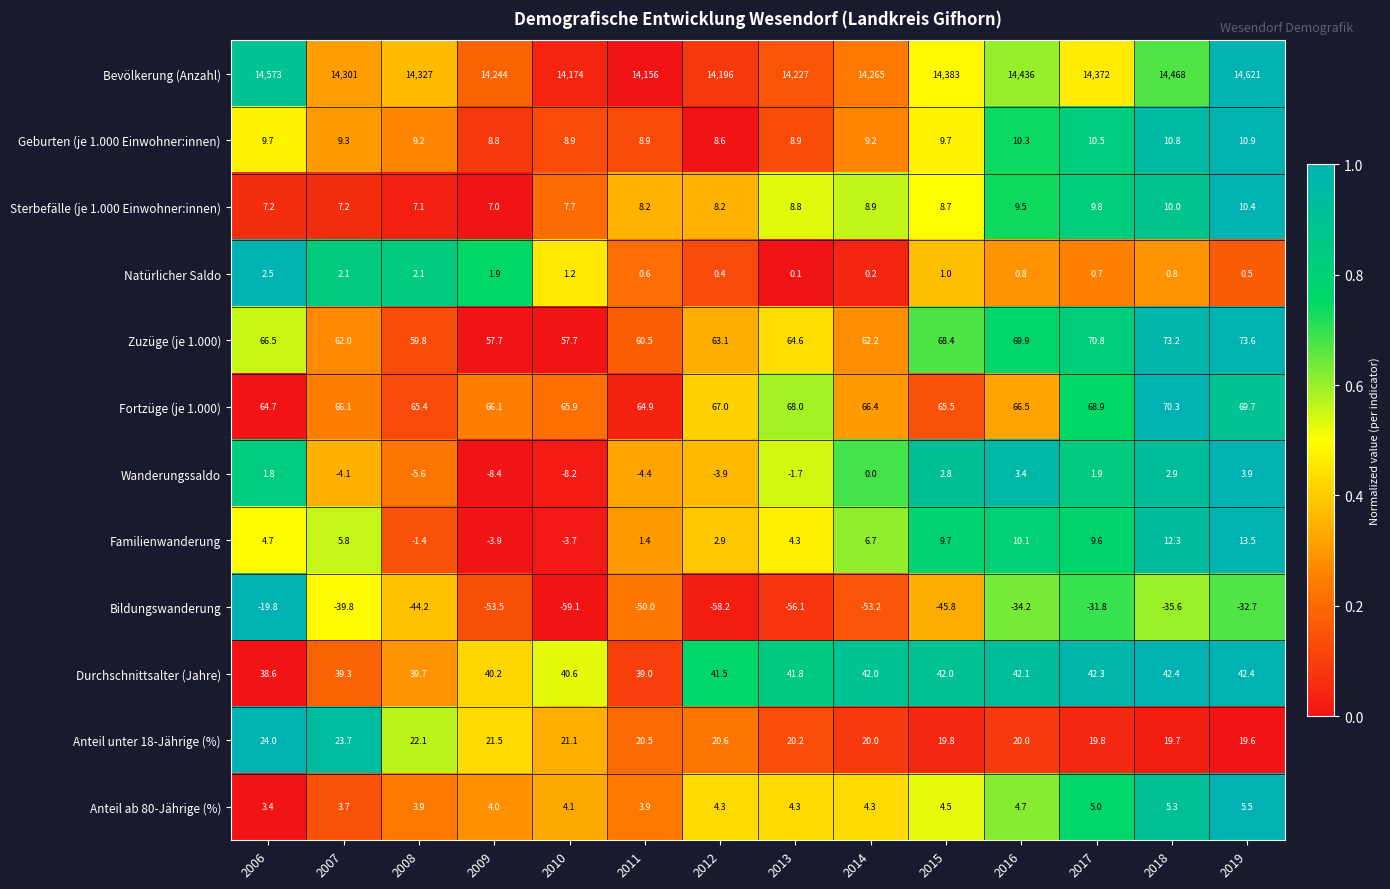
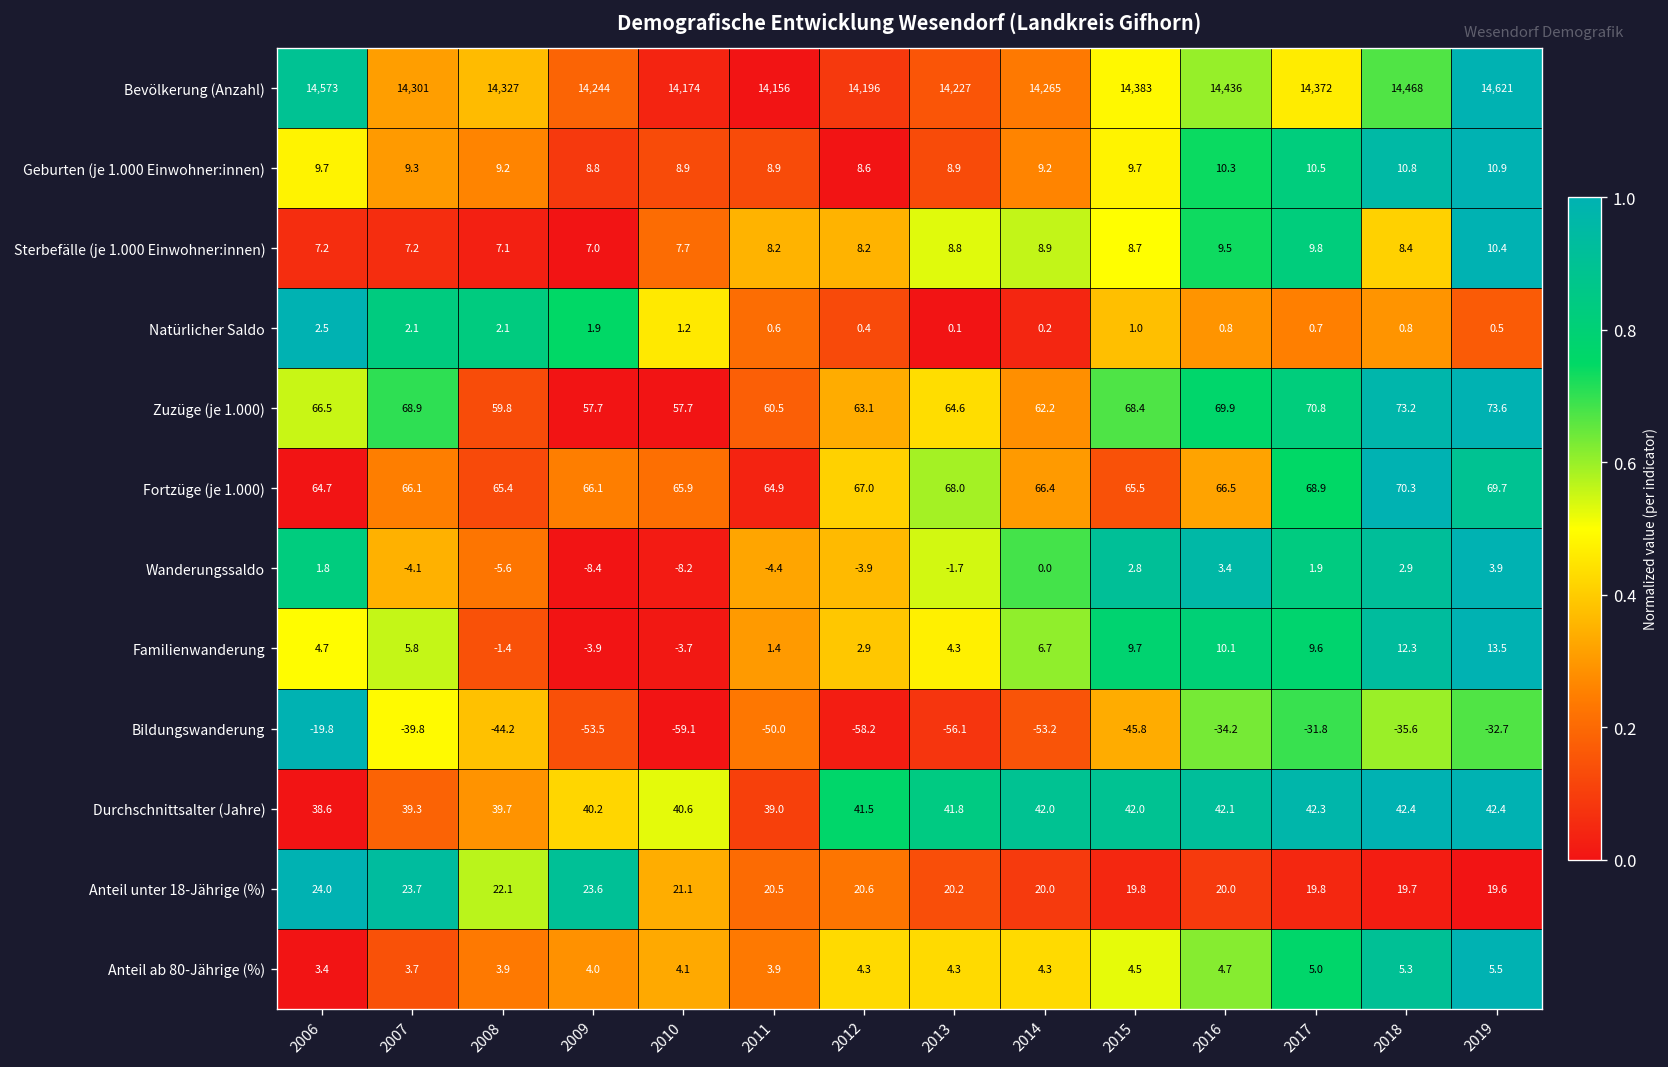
  {
    "Bevölkerung (Anzahl)": {
      "2006": "14,573",
      "2007": "14,301",
      "2008": "14,327",
      "2009": "14,244",
      "2010": "14,174",
      "2011": "14,156",
      "2012": "14,196",
      "2013": "14,227",
      "2014": "14,265",
      "2015": "14,383",
      "2016": "14,436",
      "2017": "14,372",
      "2018": "14,468",
      "2019": "14,621"
    },
    "Geburten (je 1.000 Einwohner:innen)": {
      "2006": "9.7",
      "2007": "9.3",
      "2008": "9.2",
      "2009": "8.8",
      "2010": "8.9",
      "2011": "8.9",
      "2012": "8.6",
      "2013": "8.9",
      "2014": "9.2",
      "2015": "9.7",
      "2016": "10.3",
      "2017": "10.5",
      "2018": "10.8",
      "2019": "10.9"
    },
    "Sterbefälle (je 1.000 Einwohner:innen)": {
      "2006": "7.2",
      "2007": "7.2",
      "2008": "7.1",
      "2009": "7.0",
      "2010": "7.7",
      "2011": "8.2",
      "2012": "8.2",
      "2013": "8.8",
      "2014": "8.9",
      "2015": "8.7",
      "2016": "9.5",
      "2017": "9.8",
-     "2018": "10.0",
+     "2018": "8.4",
      "2019": "10.4"
    },
    "Natürlicher Saldo": {
      "2006": "2.5",
      "2007": "2.1",
      "2008": "2.1",
      "2009": "1.9",
      "2010": "1.2",
      "2011": "0.6",
      "2012": "0.4",
      "2013": "0.1",
      "2014": "0.2",
      "2015": "1.0",
      "2016": "0.8",
      "2017": "0.7",
      "2018": "0.8",
      "2019": "0.5"
    },
    "Zuzüge (je 1.000)": {
      "2006": "66.5",
-     "2007": "62.0",
+     "2007": "68.9",
      "2008": "59.8",
      "2009": "57.7",
      "2010": "57.7",
      "2011": "60.5",
      "2012": "63.1",
      "2013": "64.6",
      "2014": "62.2",
      "2015": "68.4",
      "2016": "69.9",
      "2017": "70.8",
      "2018": "73.2",
      "2019": "73.6"
    },
    "Fortzüge (je 1.000)": {
      "2006": "64.7",
      "2007": "66.1",
      "2008": "65.4",
      "2009": "66.1",
      "2010": "65.9",
      "2011": "64.9",
      "2012": "67.0",
      "2013": "68.0",
      "2014": "66.4",
      "2015": "65.5",
      "2016": "66.5",
      "2017": "68.9",
      "2018": "70.3",
      "2019": "69.7"
    },
    "Wanderungssaldo": {
      "2006": "1.8",
      "2007": "-4.1",
      "2008": "-5.6",
      "2009": "-8.4",
      "2010": "-8.2",
      "2011": "-4.4",
      "2012": "-3.9",
      "2013": "-1.7",
      "2014": "0.0",
      "2015": "2.8",
      "2016": "3.4",
      "2017": "1.9",
      "2018": "2.9",
      "2019": "3.9"
    },
    "Familienwanderung": {
      "2006": "4.7",
      "2007": "5.8",
      "2008": "-1.4",
      "2009": "-3.9",
      "2010": "-3.7",
      "2011": "1.4",
      "2012": "2.9",
      "2013": "4.3",
      "2014": "6.7",
      "2015": "9.7",
      "2016": "10.1",
      "2017": "9.6",
      "2018": "12.3",
      "2019": "13.5"
    },
    "Bildungswanderung": {
      "2006": "-19.8",
      "2007": "-39.8",
      "2008": "-44.2",
      "2009": "-53.5",
      "2010": "-59.1",
      "2011": "-50.0",
      "2012": "-58.2",
      "2013": "-56.1",
      "2014": "-53.2",
      "2015": "-45.8",
      "2016": "-34.2",
      "2017": "-31.8",
      "2018": "-35.6",
      "2019": "-32.7"
    },
    "Durchschnittsalter (Jahre)": {
      "2006": "38.6",
      "2007": "39.3",
      "2008": "39.7",
      "2009": "40.2",
      "2010": "40.6",
      "2011": "39.0",
      "2012": "41.5",
      "2013": "41.8",
      "2014": "42.0",
      "2015": "42.0",
      "2016": "42.1",
      "2017": "42.3",
      "2018": "42.4",
      "2019": "42.4"
    },
    "Anteil unter 18-Jährige (%)": {
      "2006": "24.0",
      "2007": "23.7",
      "2008": "22.1",
-     "2009": "21.5",
+     "2009": "23.6",
      "2010": "21.1",
      "2011": "20.5",
      "2012": "20.6",
      "2013": "20.2",
      "2014": "20.0",
      "2015": "19.8",
      "2016": "20.0",
      "2017": "19.8",
      "2018": "19.7",
      "2019": "19.6"
    },
    "Anteil ab 80-Jährige (%)": {
      "2006": "3.4",
      "2007": "3.7",
      "2008": "3.9",
      "2009": "4.0",
      "2010": "4.1",
      "2011": "3.9",
      "2012": "4.3",
      "2013": "4.3",
      "2014": "4.3",
      "2015": "4.5",
      "2016": "4.7",
      "2017": "5.0",
      "2018": "5.3",
      "2019": "5.5"
    }
  }
